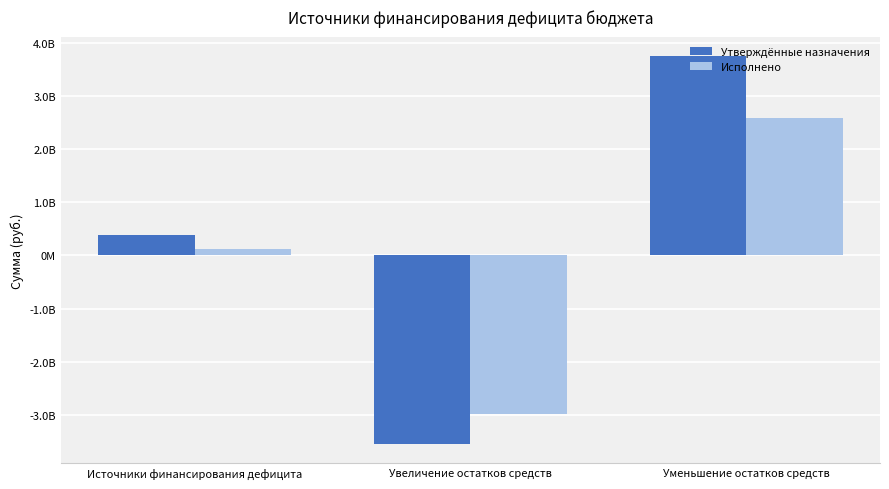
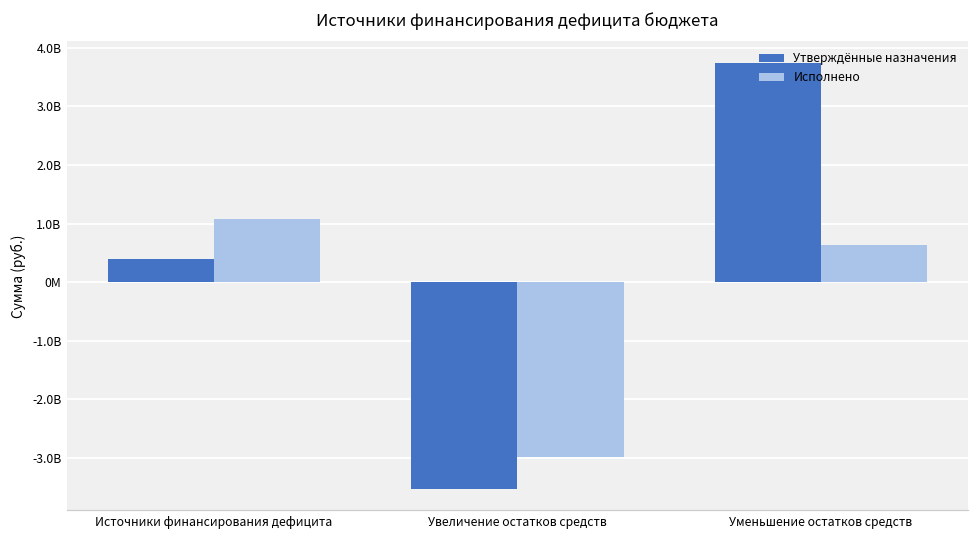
  {
    "Утверждённые назначения": {
      "Источники финансирования дефицита": 400000000,
      "Увеличение остатков средств": -3500000000,
      "Уменьшение остатков средств": 3700000000
    },
    "Исполнено": {
-     "Источники финансирования дефицита": 100000000,
+     "Источники финансирования дефицита": 1100000000,
      "Увеличение остатков средств": -3000000000,
-     "Уменьшение остатков средств": 2600000000
+     "Уменьшение остатков средств": 600000000
    }
  }
